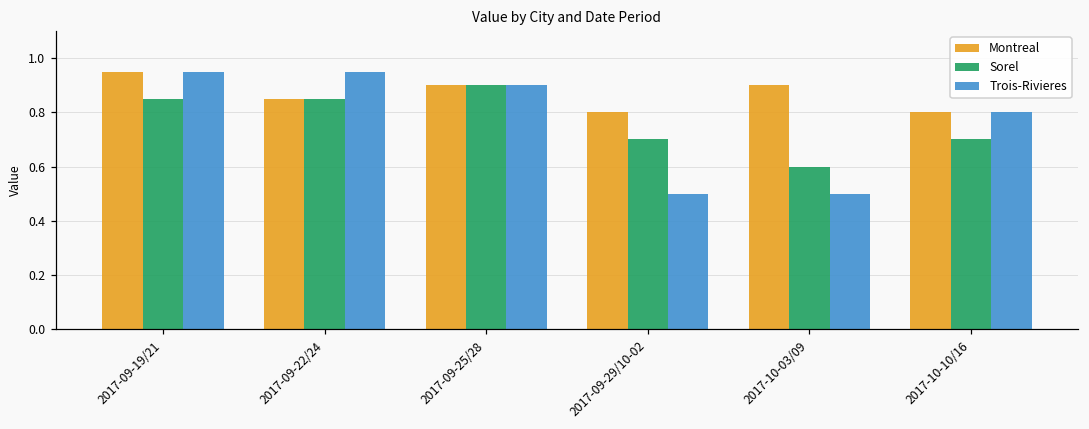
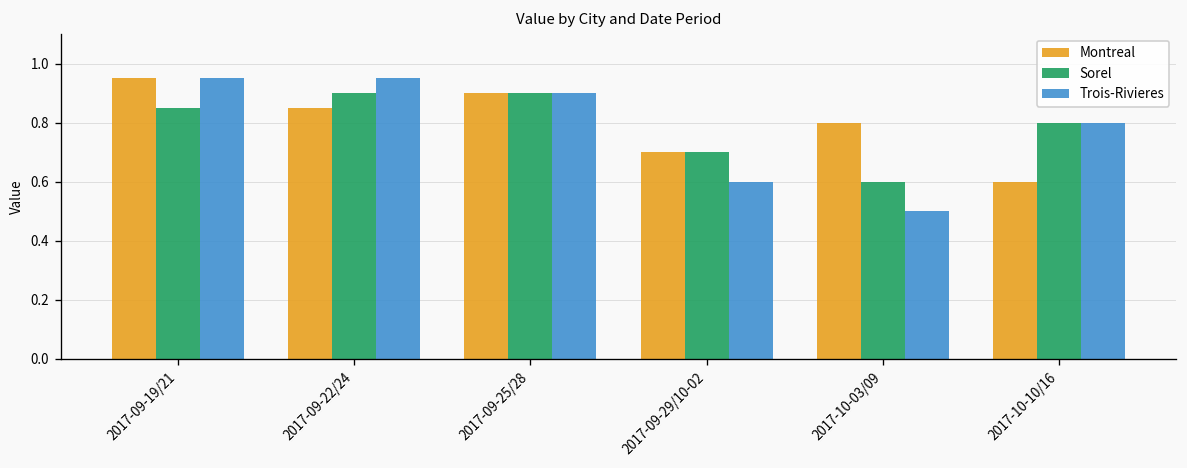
  {
    "Montreal": {
      "2017-09-19/21": 0.95,
      "2017-09-22/24": 0.85,
      "2017-09-25/28": 0.9,
-     "2017-09-29/10-02": 0.8,
-     "2017-10-03/09": 0.9,
-     "2017-10-10/16": 0.8
+     "2017-09-29/10-02": 0.7,
+     "2017-10-03/09": 0.8,
+     "2017-10-10/16": 0.6
    },
    "Sorel": {
      "2017-09-19/21": 0.85,
-     "2017-09-22/24": 0.85,
+     "2017-09-22/24": 0.90,
      "2017-09-25/28": 0.90,
      "2017-09-29/10-02": 0.70,
      "2017-10-03/09": 0.60,
-     "2017-10-10/16": 0.7
+     "2017-10-10/16": 0.8
    },
    "Trois-Rivieres": {
      "2017-09-19/21": 0.95,
      "2017-09-22/24": 0.95,
      "2017-09-25/28": 0.9,
-     "2017-09-29/10-02": 0.5,
+     "2017-09-29/10-02": 0.6,
      "2017-10-03/09": 0.5,
      "2017-10-10/16": 0.8
    }
  }
